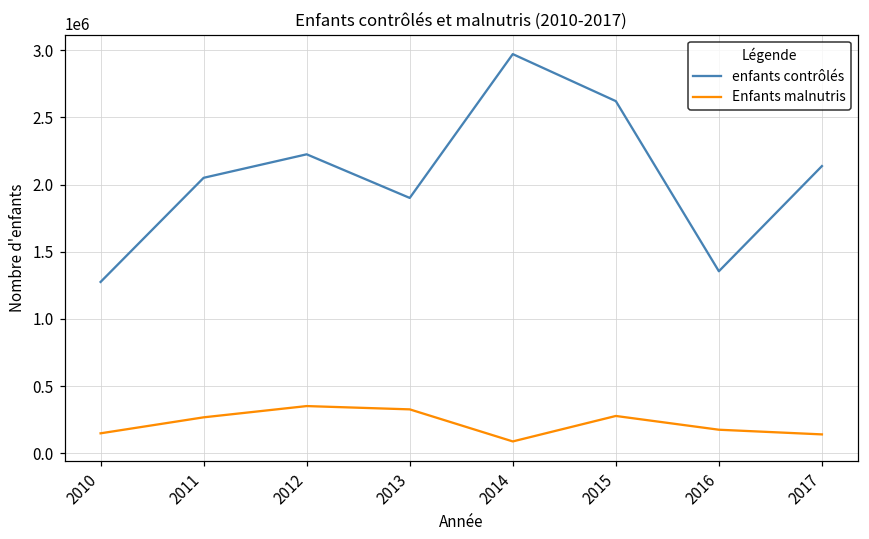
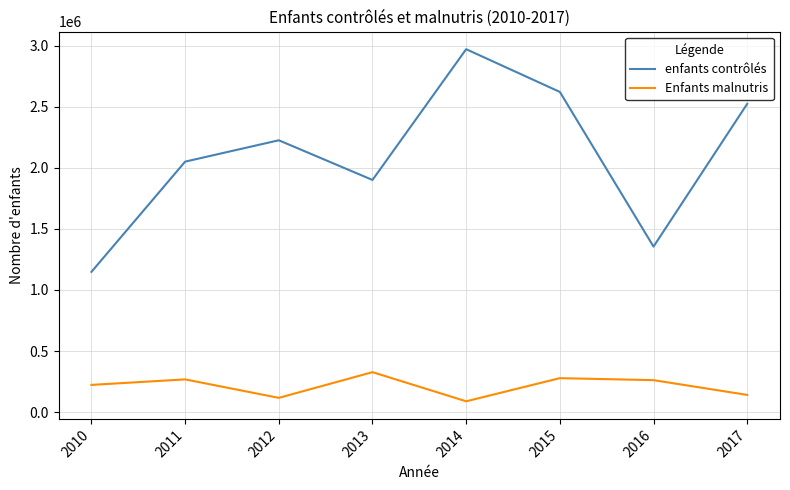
  {
    "enfants contrôlés": {
-     "2010": 1280000,
+     "2010": 1150000,
      "2011": 2050000,
      "2012": 2220000,
      "2013": 1900000,
      "2014": 2970000,
      "2015": 2620000,
      "2016": 1360000,
-     "2017": 2140000
+     "2017": 2520000
    },
    "Enfants malnutris": {
-     "2010": 150000,
+     "2010": 220000,
      "2011": 270000,
-     "2012": 350000,
+     "2012": 120000,
      "2013": 330000,
      "2014": 90000,
      "2015": 280000,
-     "2016": 180000,
+     "2016": 260000,
      "2017": 140000
    }
  }
